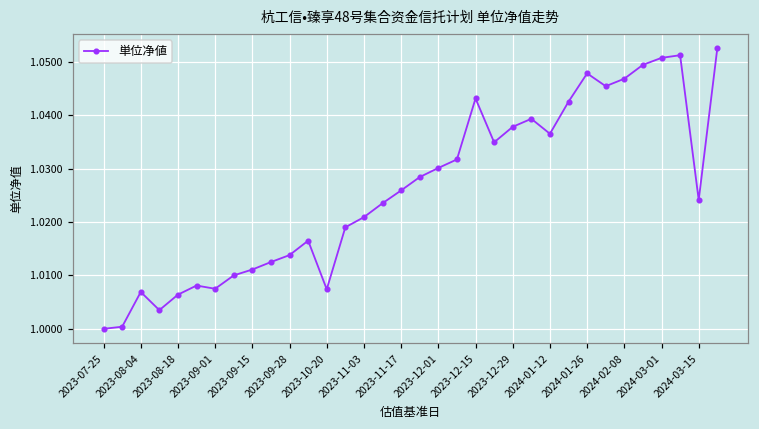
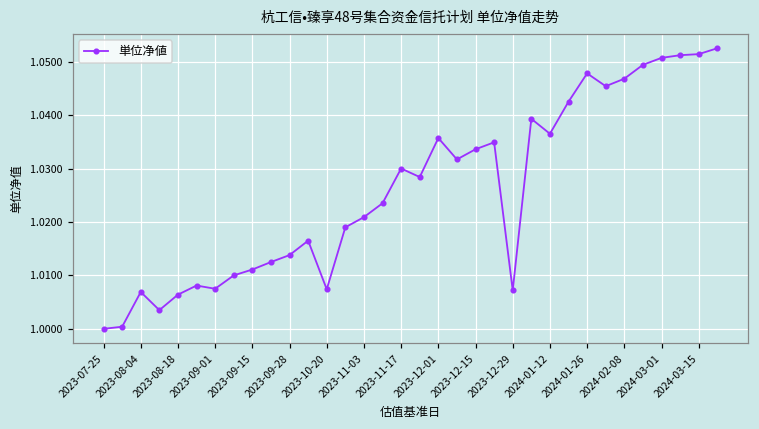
  {
    "2023-07-25": 1.000,
    "2023-08-04": 1.007,
    "2023-08-18": 1.006,
    "2023-09-01": 1.008,
    "2023-09-15": 1.011,
    "2023-09-28": 1.014,
    "2023-10-20": 1.007,
    "2023-11-03": 1.021,
-   "2023-11-17": 1.026,
-   "2023-12-01": 1.030,
-   "2023-12-15": 1.043,
-   "2023-12-29": 1.038,
+   "2023-11-17": 1.030,
+   "2023-12-01": 1.036,
+   "2023-12-15": 1.034,
+   "2023-12-29": 1.007,
    "2024-01-12": 1.037,
    "2024-01-26": 1.048,
    "2024-02-08": 1.047,
    "2024-03-01": 1.051,
-   "2024-03-15": 1.024
+   "2024-03-15": 1.051
  }
